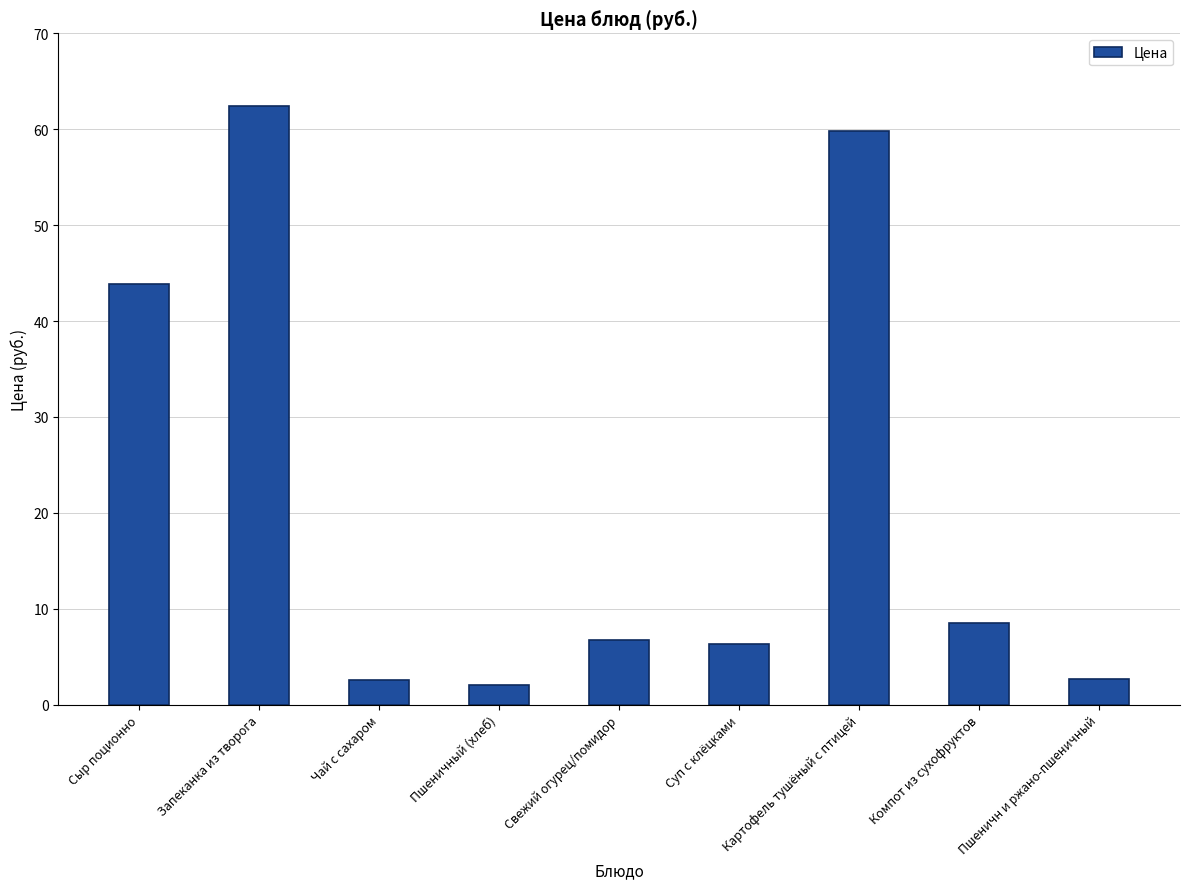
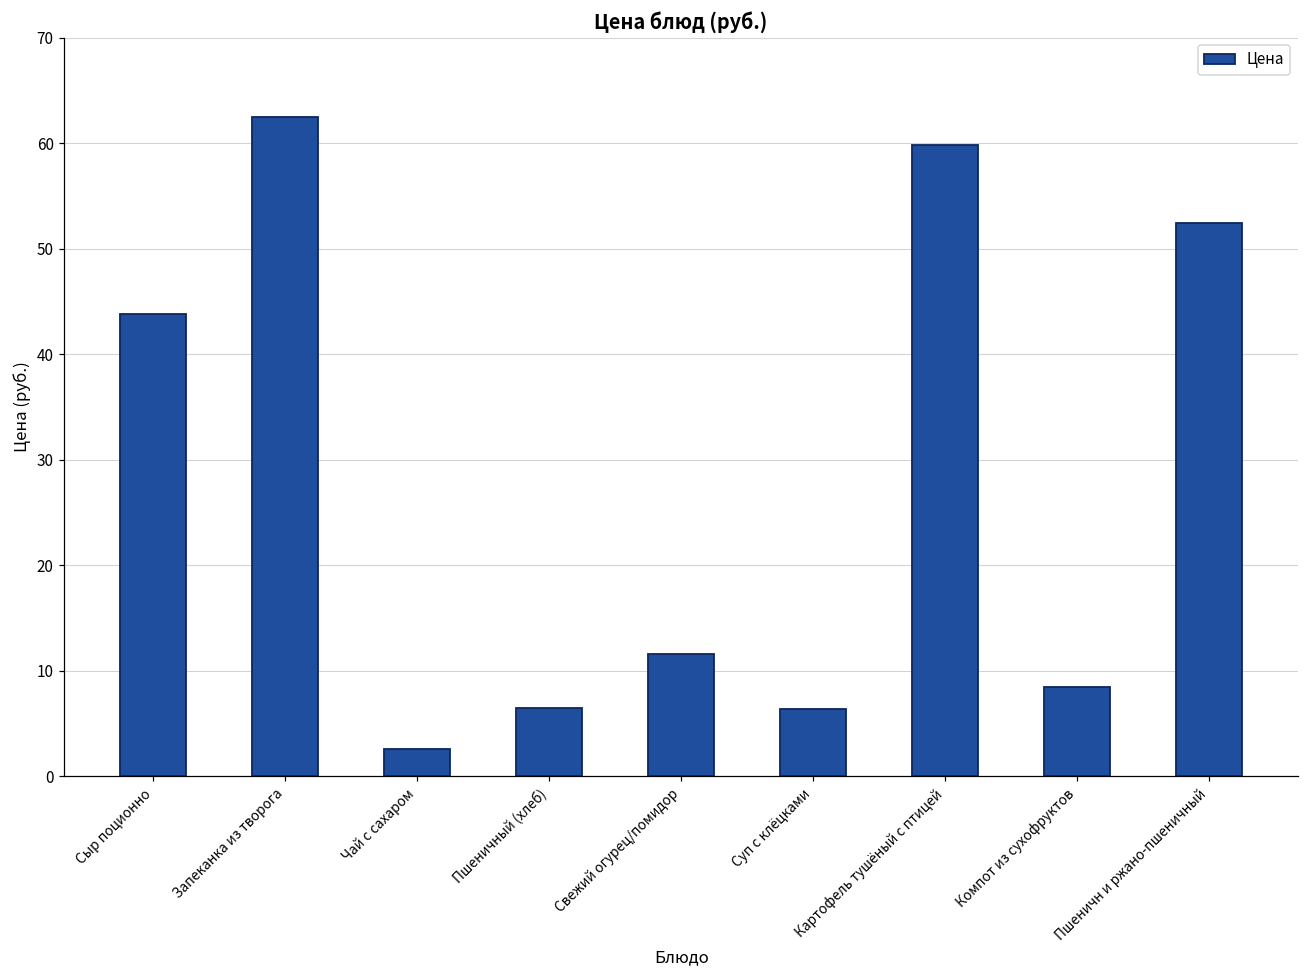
  {
    "Сыр поционно": 44,
    "Запеканка из творога": 62,
    "Чай с сахаром": 3,
-   "Пшеничный (хлеб)": 2,
-   "Свежий огурец/помидор": 7,
+   "Пшеничный (хлеб)": 6,
+   "Свежий огурец/помидор": 12,
    "Суп с клёцками": 6,
    "Картофель тушёный с птицей": 60,
    "Компот из сухофруктов": 9,
-   "Пшеничн и ржано-пшеничный": 3
+   "Пшеничн и ржано-пшеничный": 52
  }
